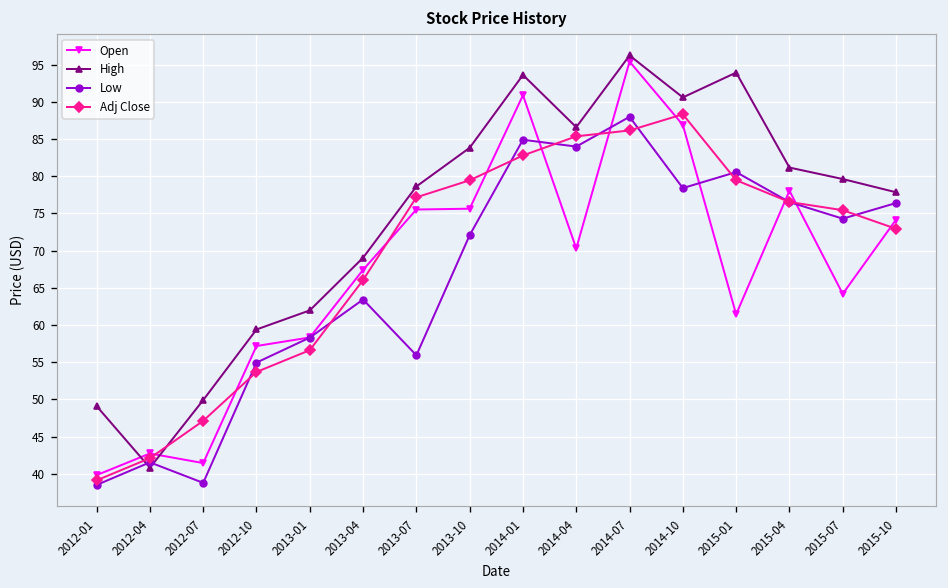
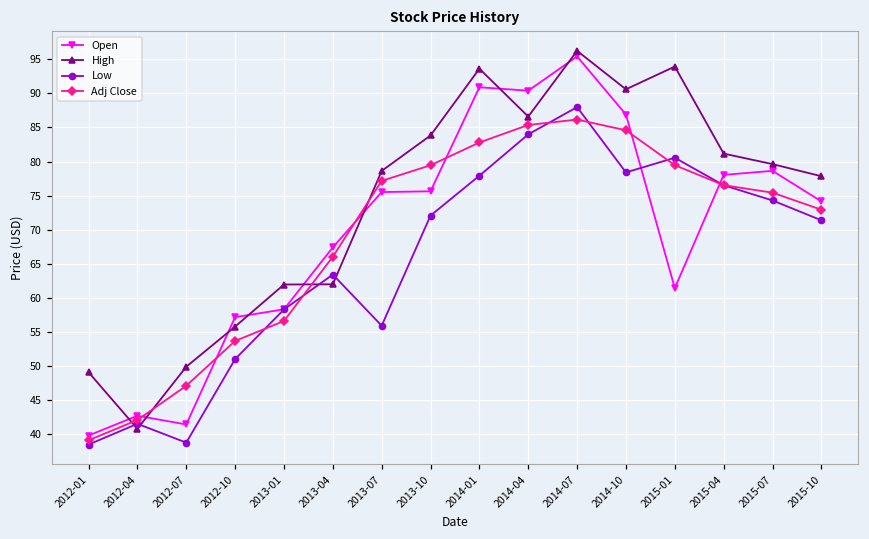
  {
    "Open": {
      "2012-01": 40,
      "2012-04": 43,
      "2012-07": 41,
      "2012-10": 57,
      "2013-04": 67,
      "2013-07": 76,
      "2013-10": 76,
      "2014-01": 91,
-     "2014-04": 70,
+     "2014-04": 90,
      "2014-07": 95,
      "2014-10": 87,
      "2015-01": 61,
      "2015-04": 78,
-     "2015-07": 64,
+     "2015-07": 79,
      "2015-10": 74
    },
    "High": {
      "2012-01": 49,
      "2012-04": 41,
      "2012-07": 50,
-     "2012-10": 59,
+     "2012-10": 56,
      "2013-01": 62,
-     "2013-04": 69,
+     "2013-04": 62,
      "2013-07": 79,
      "2013-10": 84,
      "2014-01": 94,
      "2014-04": 87,
      "2014-07": 96,
      "2014-10": 91,
      "2015-01": 94,
      "2015-04": 81,
      "2015-07": 80,
      "2015-10": 78
    },
    "Low": {
      "2012-01": 39,
      "2012-04": 42,
      "2012-07": 39,
-     "2012-10": 55,
+     "2012-10": 51,
      "2013-04": 63,
      "2013-07": 56,
      "2013-10": 72,
-     "2014-01": 85,
+     "2014-01": 78,
      "2014-04": 84,
      "2014-07": 88,
      "2014-10": 78,
      "2015-01": 81,
      "2015-07": 74,
-     "2015-10": 76
+     "2015-10": 71
    },
    "Adj Close": {
      "2012-01": 39,
      "2012-04": 42,
      "2012-07": 47,
      "2012-10": 54,
      "2013-01": 57,
      "2013-04": 66,
      "2013-07": 77,
      "2013-10": 79,
      "2014-01": 83,
      "2014-04": 85,
      "2014-07": 86,
-     "2014-10": 88,
+     "2014-10": 85,
      "2015-01": 79,
      "2015-07": 75,
      "2015-10": 73
    }
  }
